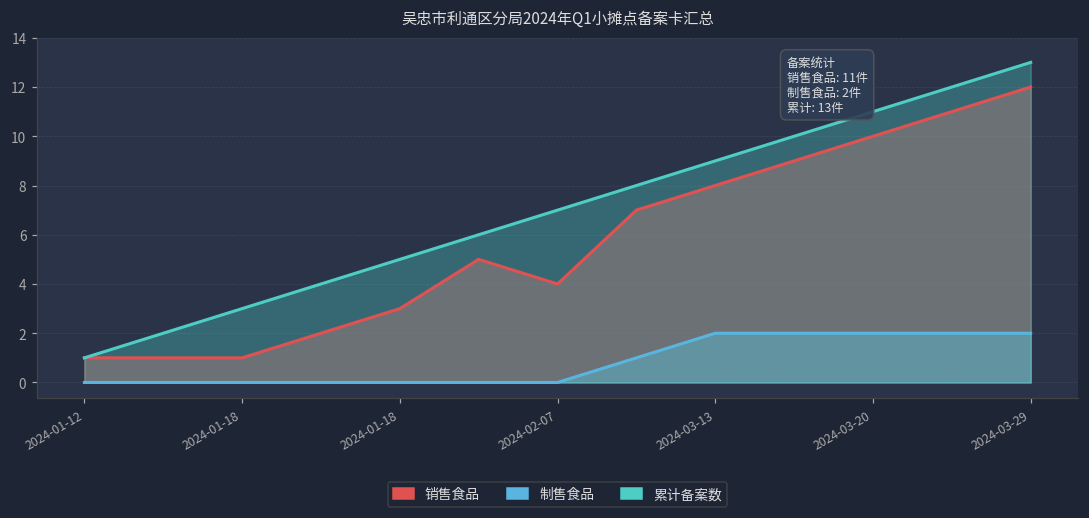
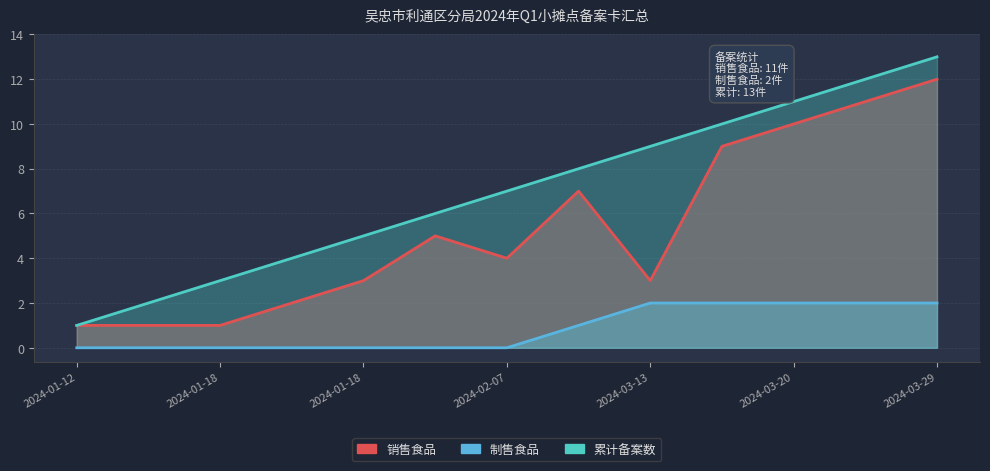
  {
    "销售食品": {
      "2024-02-07": 4,
-     "2024-03-13": 8,
+     "2024-03-13": 3,
      "2024-03-20": 10,
      "2024-03-29": 12
    }
  }
